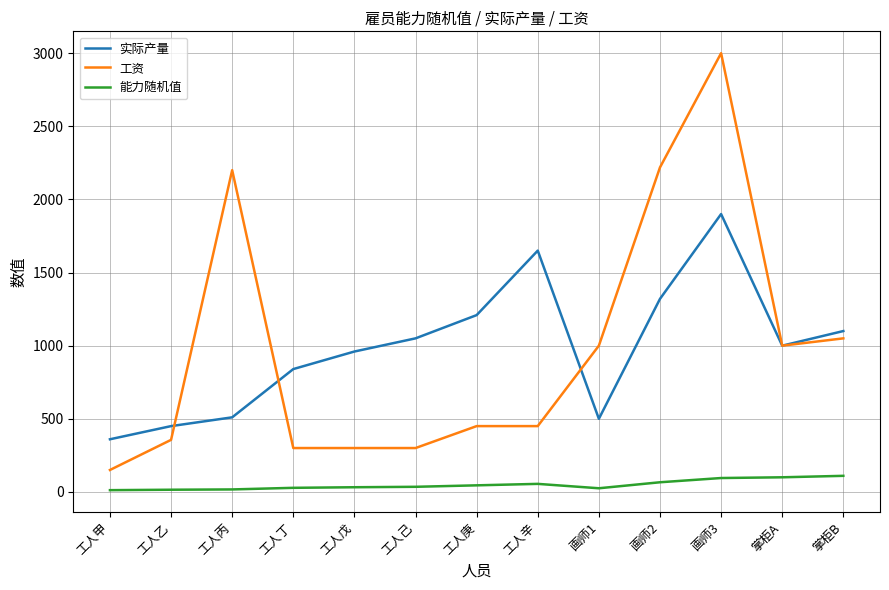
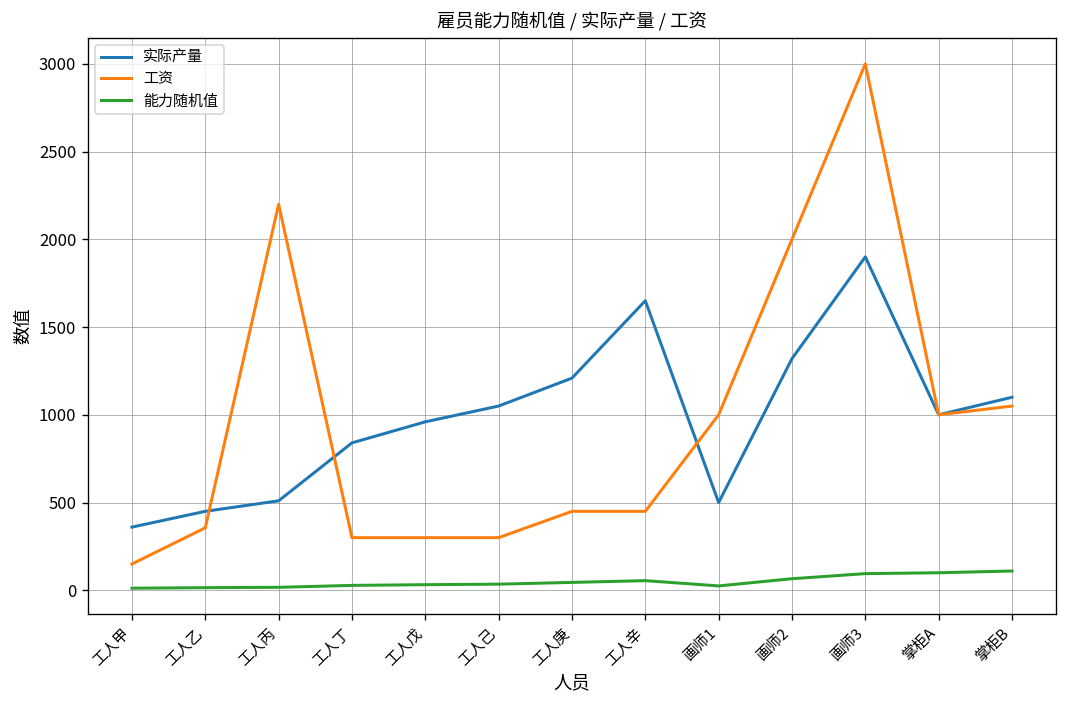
  {
    "实际产量": {
      "工人甲": 360,
      "工人乙": 450,
      "工人丙": 510,
      "工人丁": 840,
      "工人戊": 960,
      "工人己": 1050,
      "工人庚": 1210,
      "工人辛": 1650,
      "画师1": 500,
      "画师2": 1320,
      "画师3": 1900,
      "掌柜B": 1100
    },
    "工资": {
      "工人甲": 150,
      "工人乙": 360,
      "工人丙": 2200,
      "工人丁": 300,
      "工人戊": 300,
      "工人己": 300,
      "工人庚": 450,
      "工人辛": 450,
      "画师1": 1000,
-     "画师2": 2220,
+     "画师2": 2000,
      "画师3": 3000,
      "掌柜B": 1050
    },
    "能力随机值": {
      "工人甲": 10,
      "工人乙": 20,
      "工人丙": 20,
      "工人丁": 30,
      "工人戊": 30,
      "工人己": 40,
      "工人庚": 50,
      "工人辛": 60,
      "画师1": 30,
      "画师2": 70,
      "画师3": 100,
      "掌柜A": 100,
      "掌柜B": 110
    }
  }
